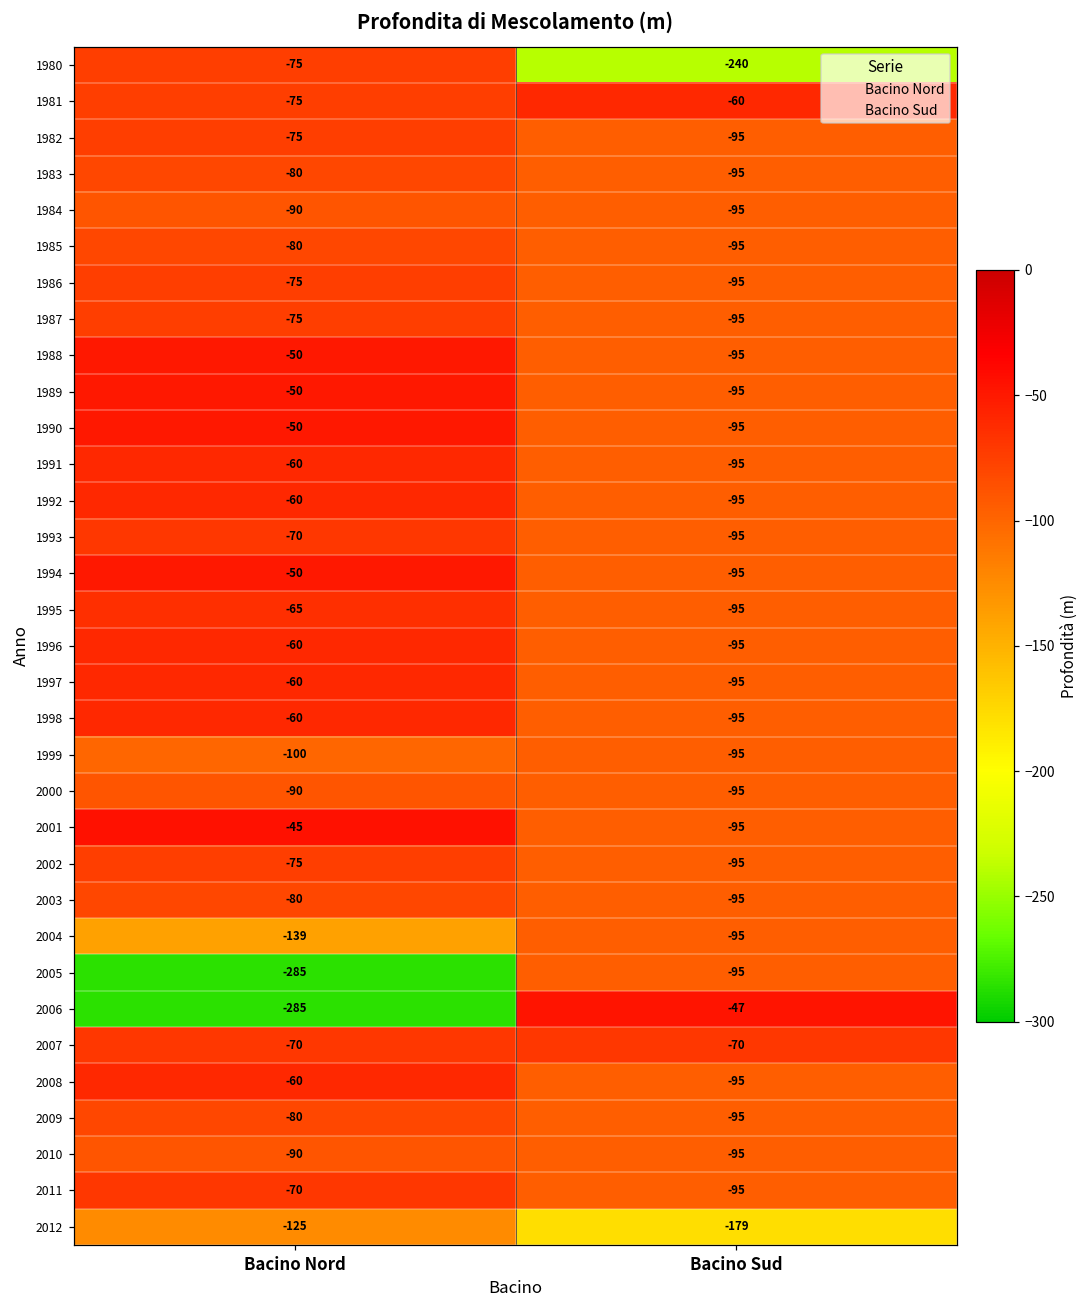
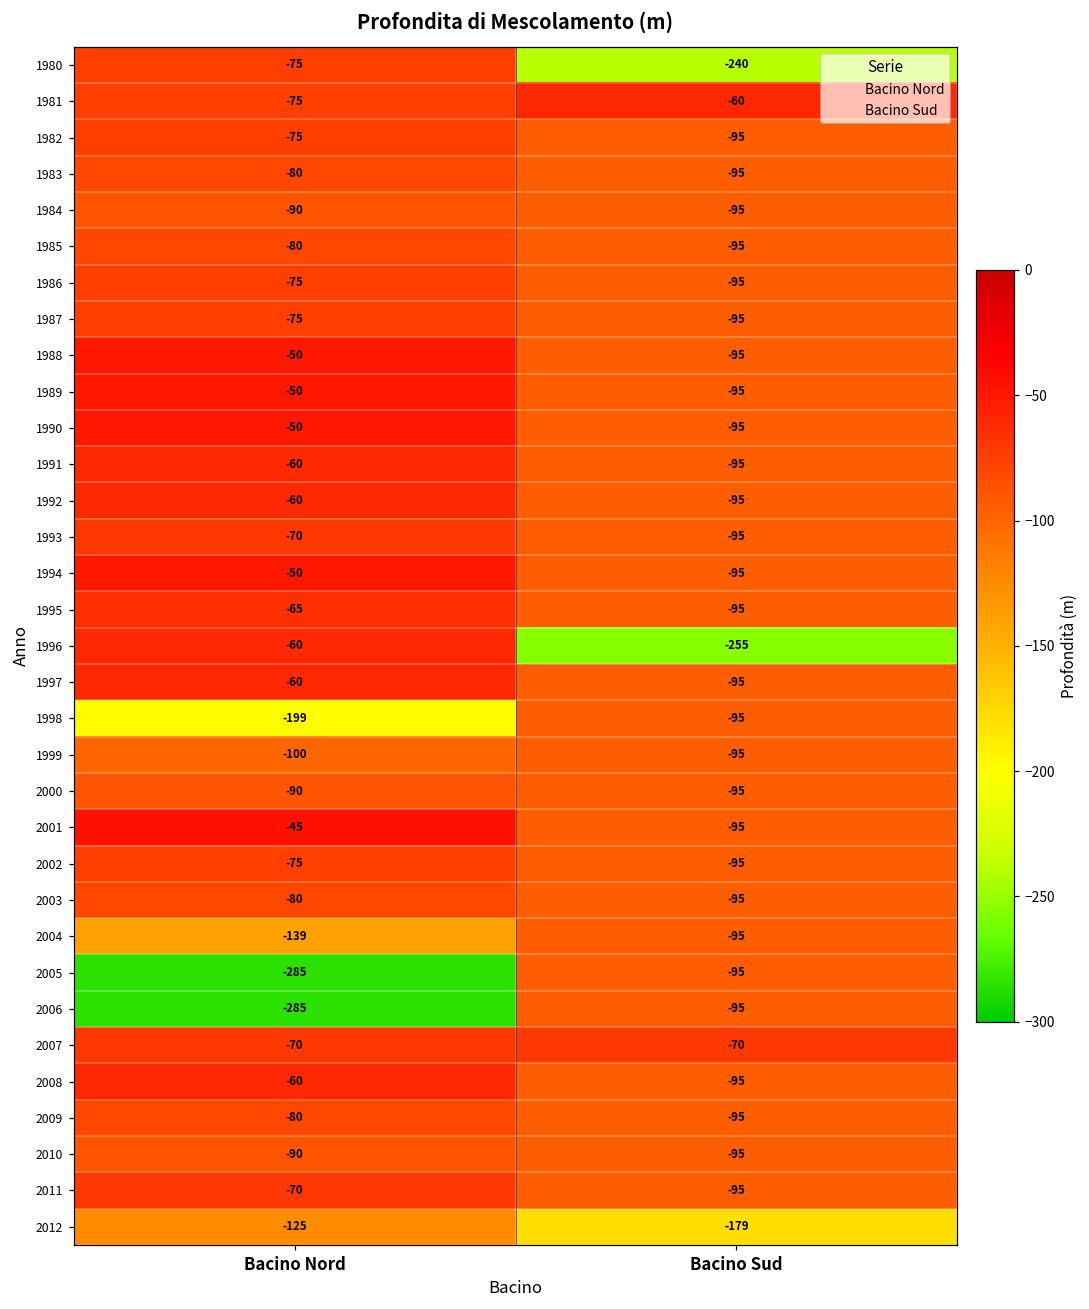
  {
    "1980": {
      "Bacino Nord": -75,
      "Bacino Sud": -240
    },
    "1981": {
      "Bacino Nord": -75,
      "Bacino Sud": -60
    },
    "1982": {
      "Bacino Nord": -75,
      "Bacino Sud": -95
    },
    "1983": {
      "Bacino Nord": -80,
      "Bacino Sud": -95
    },
    "1984": {
      "Bacino Nord": -90,
      "Bacino Sud": -95
    },
    "1985": {
      "Bacino Nord": -80,
      "Bacino Sud": -95
    },
    "1986": {
      "Bacino Nord": -75,
      "Bacino Sud": -95
    },
    "1987": {
      "Bacino Nord": -75,
      "Bacino Sud": -95
    },
    "1988": {
      "Bacino Nord": -50,
      "Bacino Sud": -95
    },
    "1989": {
      "Bacino Nord": -50,
      "Bacino Sud": -95
    },
    "1990": {
      "Bacino Nord": -50,
      "Bacino Sud": -95
    },
    "1991": {
      "Bacino Nord": -60,
      "Bacino Sud": -95
    },
    "1992": {
      "Bacino Nord": -60,
      "Bacino Sud": -95
    },
    "1993": {
      "Bacino Nord": -70,
      "Bacino Sud": -95
    },
    "1994": {
      "Bacino Nord": -50,
      "Bacino Sud": -95
    },
    "1995": {
      "Bacino Nord": -65,
      "Bacino Sud": -95
    },
    "1996": {
      "Bacino Nord": -60,
-     "Bacino Sud": -95
+     "Bacino Sud": -255
    },
    "1997": {
      "Bacino Nord": -60,
      "Bacino Sud": -95
    },
    "1998": {
-     "Bacino Nord": -60,
+     "Bacino Nord": -199,
      "Bacino Sud": -95
    },
    "1999": {
      "Bacino Nord": -100,
      "Bacino Sud": -95
    },
    "2000": {
      "Bacino Nord": -90,
      "Bacino Sud": -95
    },
    "2001": {
      "Bacino Nord": -45,
      "Bacino Sud": -95
    },
    "2002": {
      "Bacino Nord": -75,
      "Bacino Sud": -95
    },
    "2003": {
      "Bacino Nord": -80,
      "Bacino Sud": -95
    },
    "2004": {
      "Bacino Nord": -139,
      "Bacino Sud": -95
    },
    "2005": {
      "Bacino Nord": -285,
      "Bacino Sud": -95
    },
    "2006": {
      "Bacino Nord": -285,
-     "Bacino Sud": -47
+     "Bacino Sud": -95
    },
    "2007": {
      "Bacino Nord": -70,
      "Bacino Sud": -70
    },
    "2008": {
      "Bacino Nord": -60,
      "Bacino Sud": -95
    },
    "2009": {
      "Bacino Nord": -80,
      "Bacino Sud": -95
    },
    "2010": {
      "Bacino Nord": -90,
      "Bacino Sud": -95
    },
    "2011": {
      "Bacino Nord": -70,
      "Bacino Sud": -95
    },
    "2012": {
      "Bacino Nord": -125,
      "Bacino Sud": -179
    }
  }
